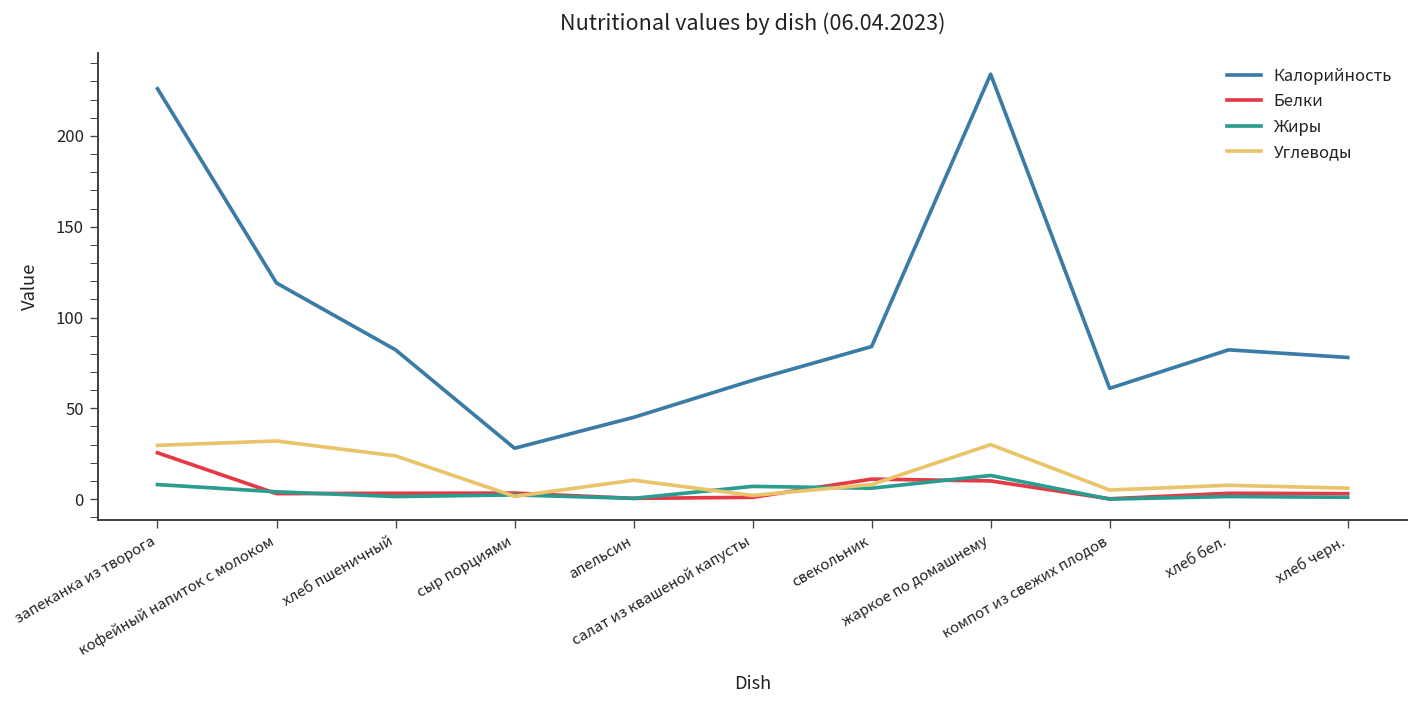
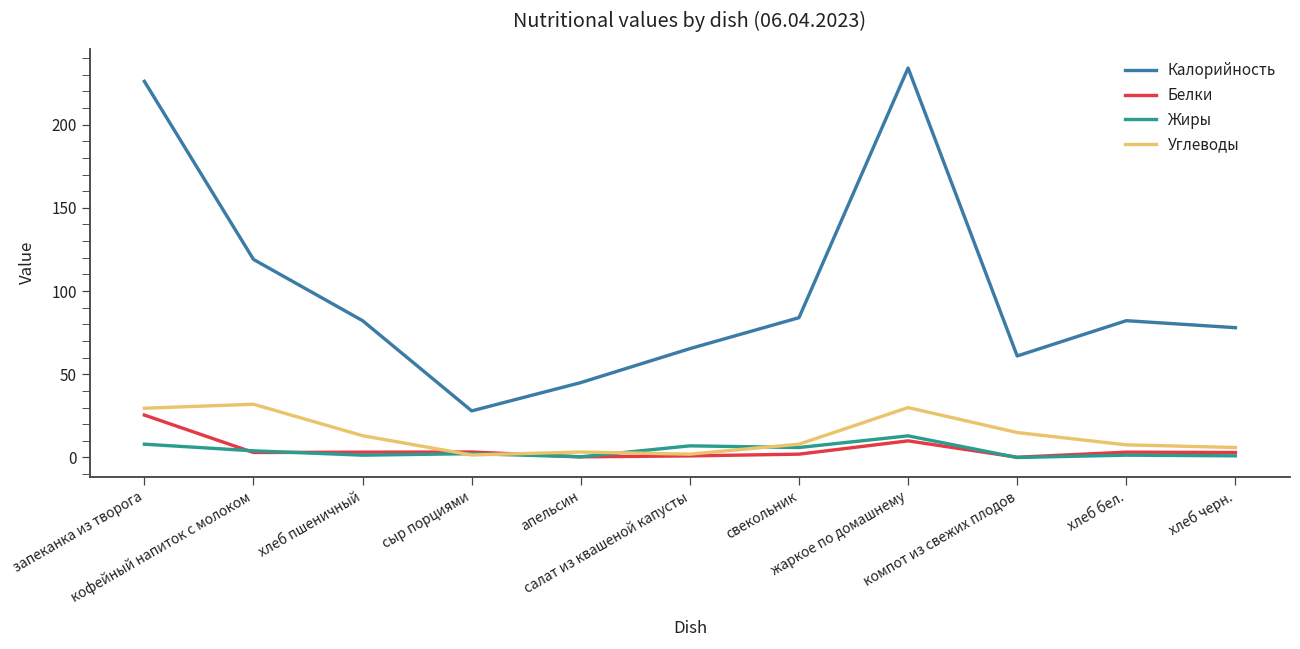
  {
    "Белки": {
      "запеканка из творога": 26,
      "хлеб пшеничный": 3,
-     "свекольник": 11,
+     "свекольник": 2,
      "жаркое по домашнему": 10,
      "хлеб бел.": 3,
      "хлеб черн.": 3
    },
    "Углеводы": {
      "запеканка из творога": 30,
      "кофейный напиток с молоком": 32,
-     "хлеб пшеничный": 24,
-     "апельсин": 10,
+     "хлеб пшеничный": 13,
+     "апельсин": 3,
      "свекольник": 8,
      "жаркое по домашнему": 30,
-     "компот из свежих плодов": 5,
+     "компот из свежих плодов": 15,
      "хлеб бел.": 8,
      "хлеб черн.": 6
    }
  }
